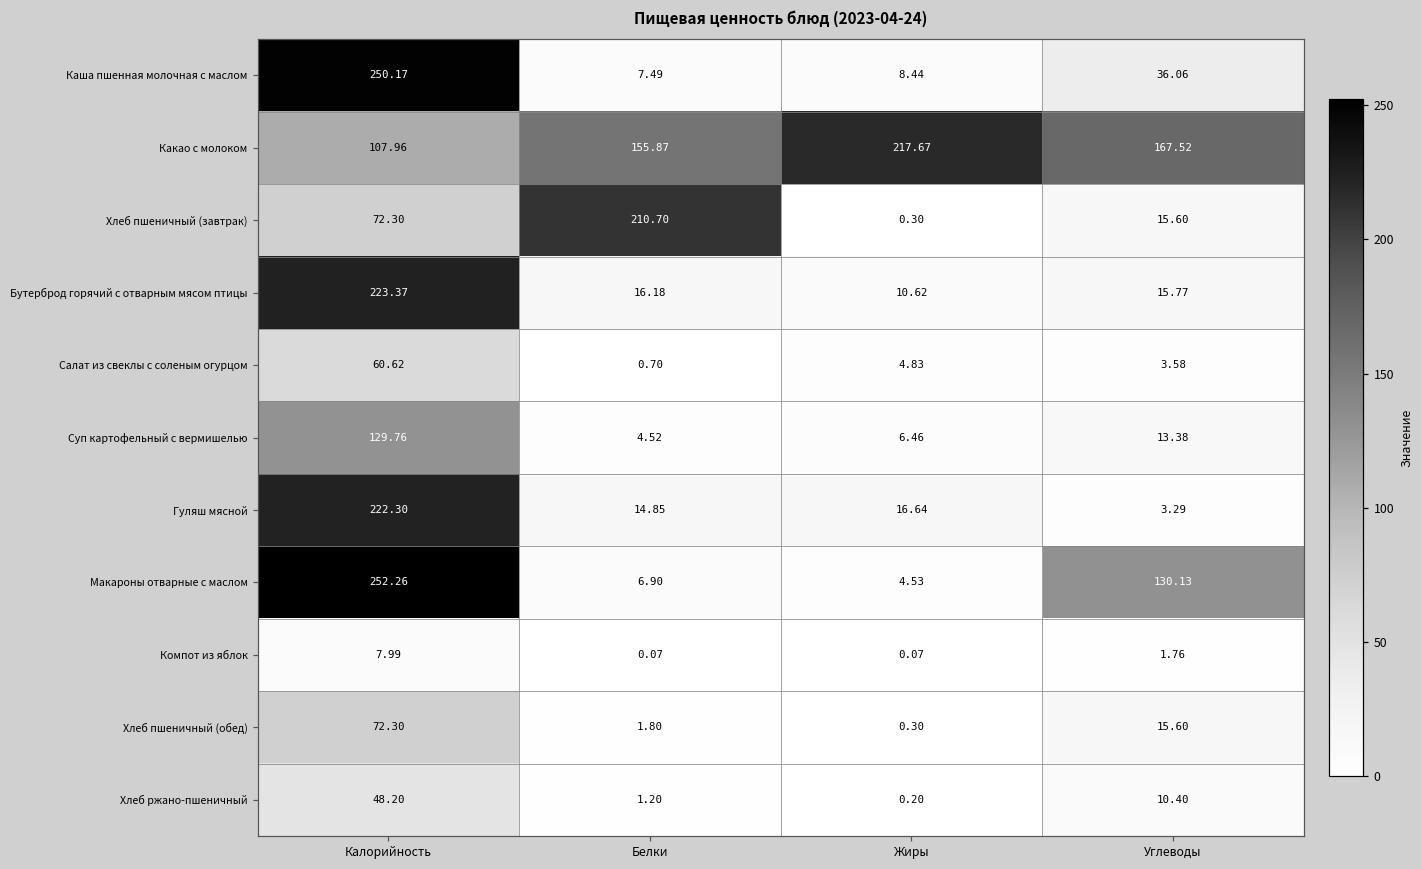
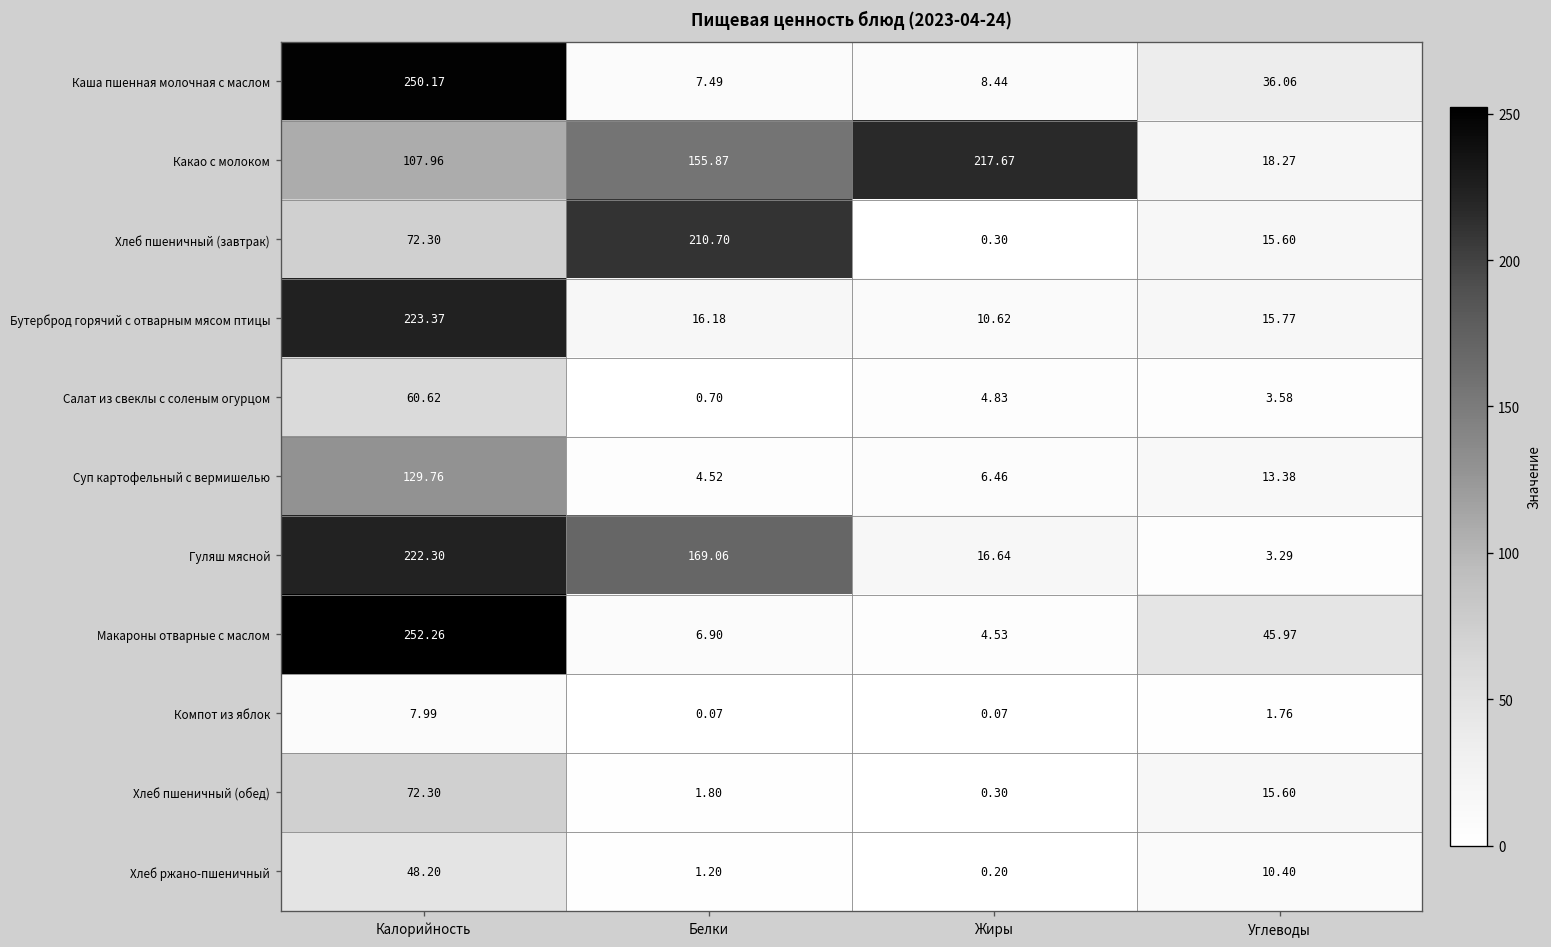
  {
    "Каша пшенная молочная с маслом": {
      "Калорийность": 250.17,
      "Белки": 7.49,
      "Жиры": 8.44,
      "Углеводы": 36.06
    },
    "Какао с молоком": {
      "Калорийность": 107.96,
      "Белки": 155.87,
      "Жиры": 217.67,
-     "Углеводы": 167.52
+     "Углеводы": 18.27
    },
    "Хлеб пшеничный (завтрак)": {
      "Калорийность": 72.30,
      "Белки": 210.70,
      "Жиры": 0.30,
      "Углеводы": 15.60
    },
    "Бутерброд горячий с отварным мясом птицы": {
      "Калорийность": 223.37,
      "Белки": 16.18,
      "Жиры": 10.62,
      "Углеводы": 15.77
    },
    "Салат из свеклы с соленым огурцом": {
      "Калорийность": 60.62,
      "Белки": 0.70,
      "Жиры": 4.83,
      "Углеводы": 3.58
    },
    "Суп картофельный с вермишелью": {
      "Калорийность": 129.76,
      "Белки": 4.52,
      "Жиры": 6.46,
      "Углеводы": 13.38
    },
    "Гуляш мясной": {
      "Калорийность": 222.30,
-     "Белки": 14.85,
+     "Белки": 169.06,
      "Жиры": 16.64,
      "Углеводы": 3.29
    },
    "Макароны отварные с маслом": {
      "Калорийность": 252.26,
      "Белки": 6.90,
      "Жиры": 4.53,
-     "Углеводы": 130.13
+     "Углеводы": 45.97
    },
    "Компот из яблок": {
      "Калорийность": 7.99,
      "Белки": 0.07,
      "Жиры": 0.07,
      "Углеводы": 1.76
    },
    "Хлеб пшеничный (обед)": {
      "Калорийность": 72.30,
      "Белки": 1.80,
      "Жиры": 0.30,
      "Углеводы": 15.60
    },
    "Хлеб ржано-пшеничный": {
      "Калорийность": 48.20,
      "Белки": 1.20,
      "Жиры": 0.20,
      "Углеводы": 10.40
    }
  }
